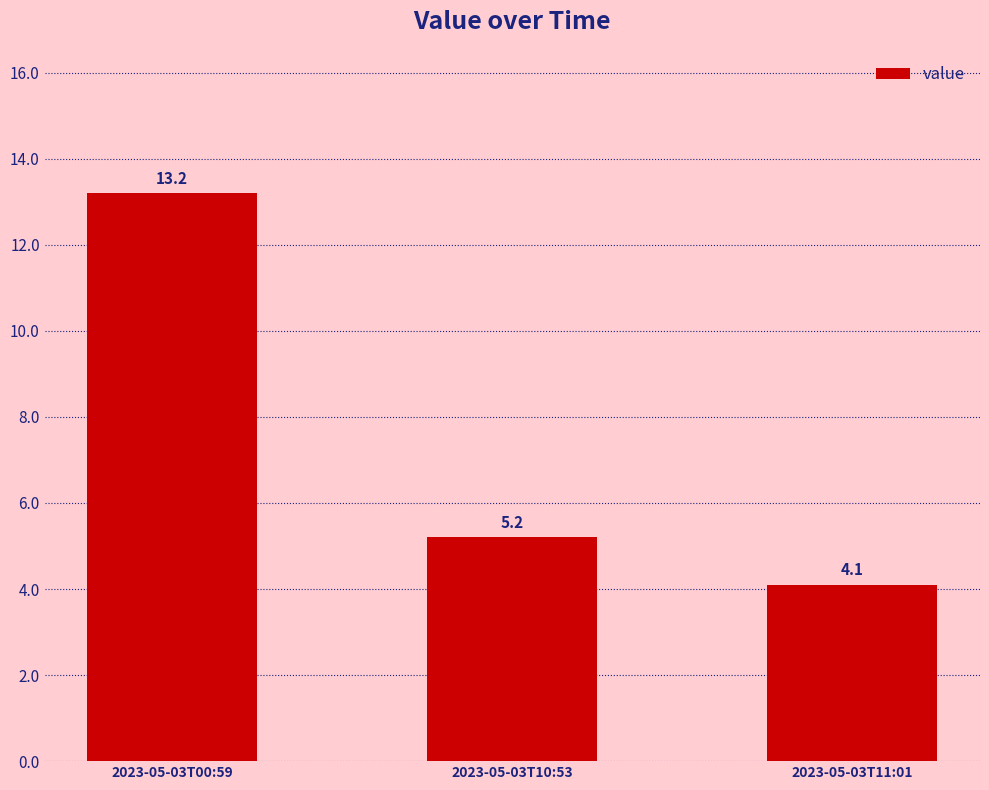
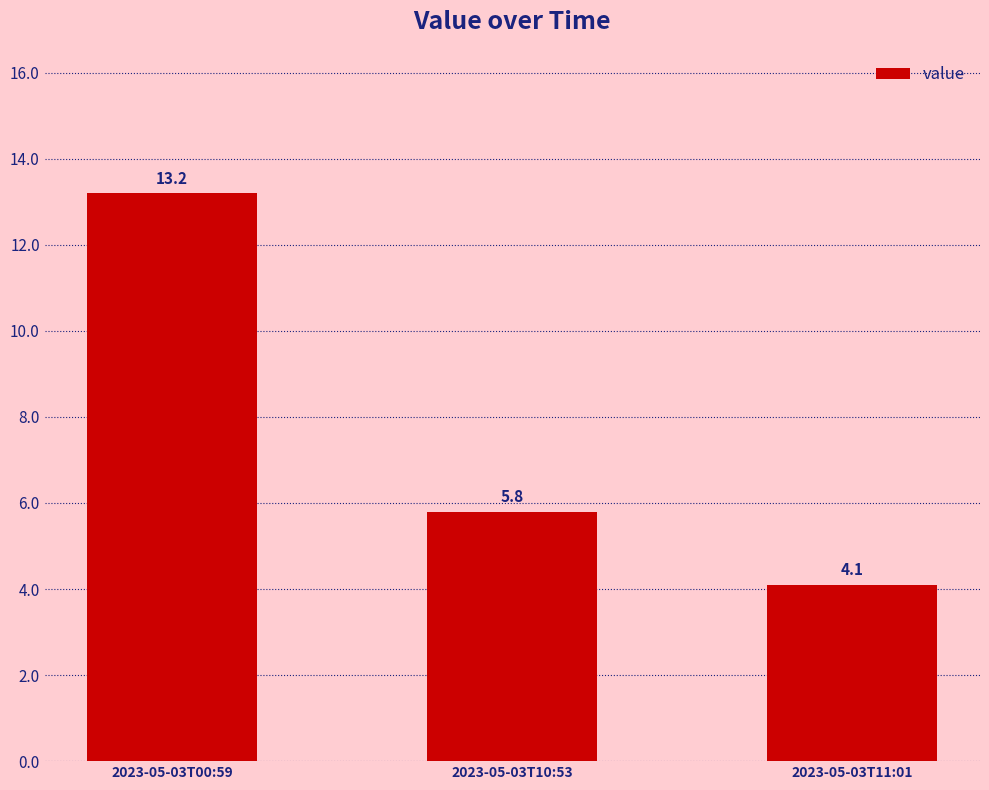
  {
    "2023-05-03T00:59": 13.2,
-   "2023-05-03T10:53": 5.2,
+   "2023-05-03T10:53": 5.8,
    "2023-05-03T11:01": 4.1
  }
